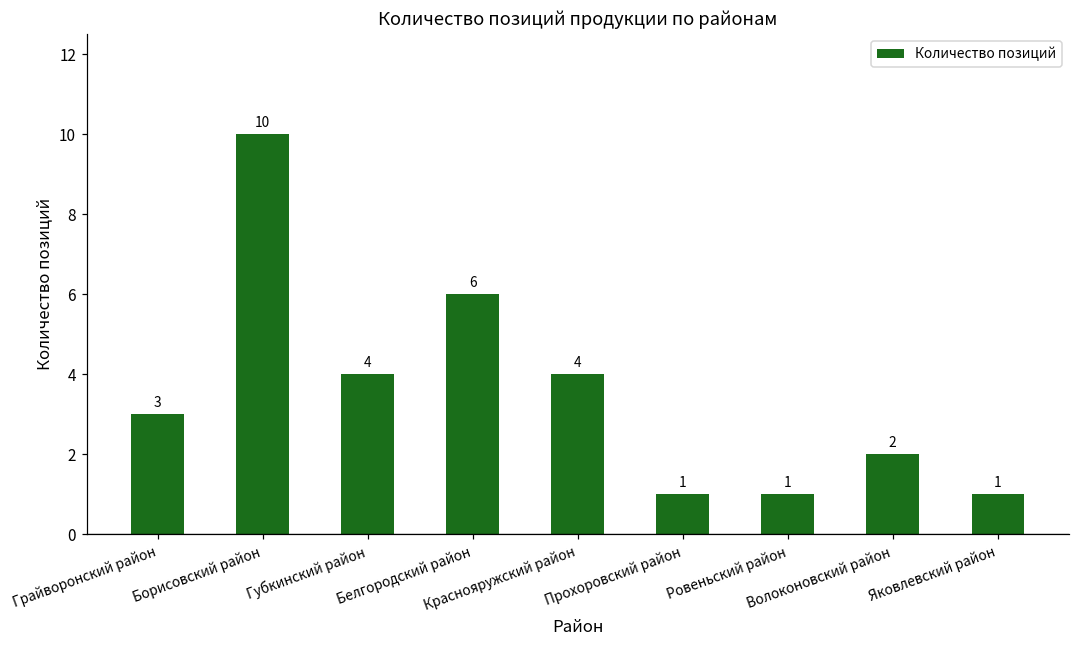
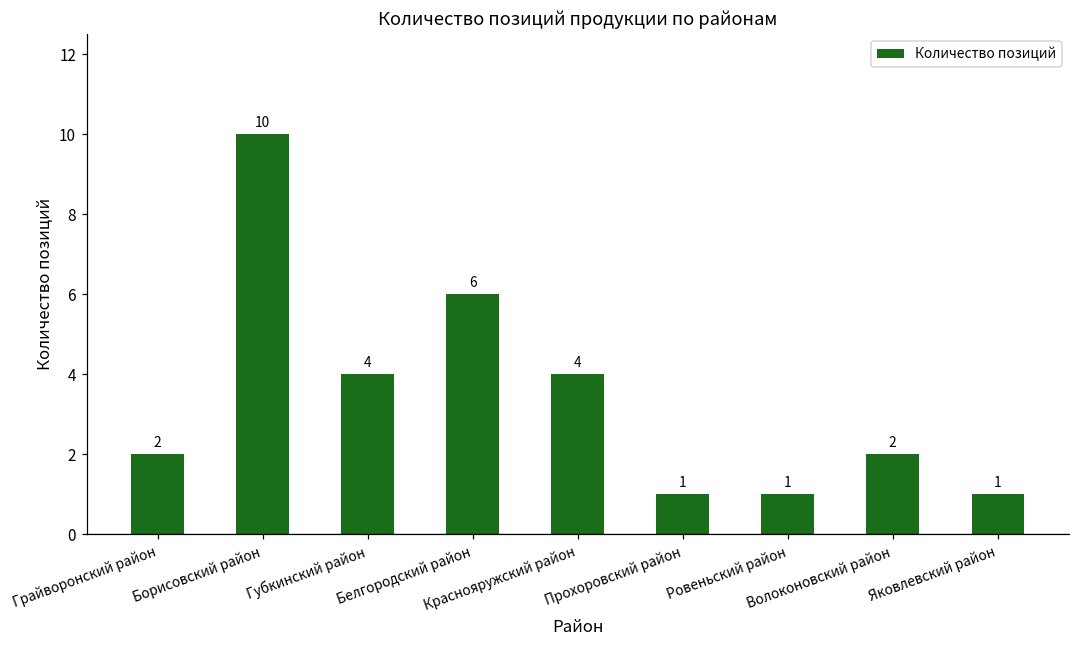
  {
-   "Грайворонский район": 3,
+   "Грайворонский район": 2,
    "Борисовский район": 10,
    "Губкинский район": 4,
    "Белгородский район": 6,
    "Краснояружский район": 4,
    "Прохоровский район": 1,
    "Ровеньский район": 1,
    "Волоконовский район": 2,
    "Яковлевский район": 1
  }
